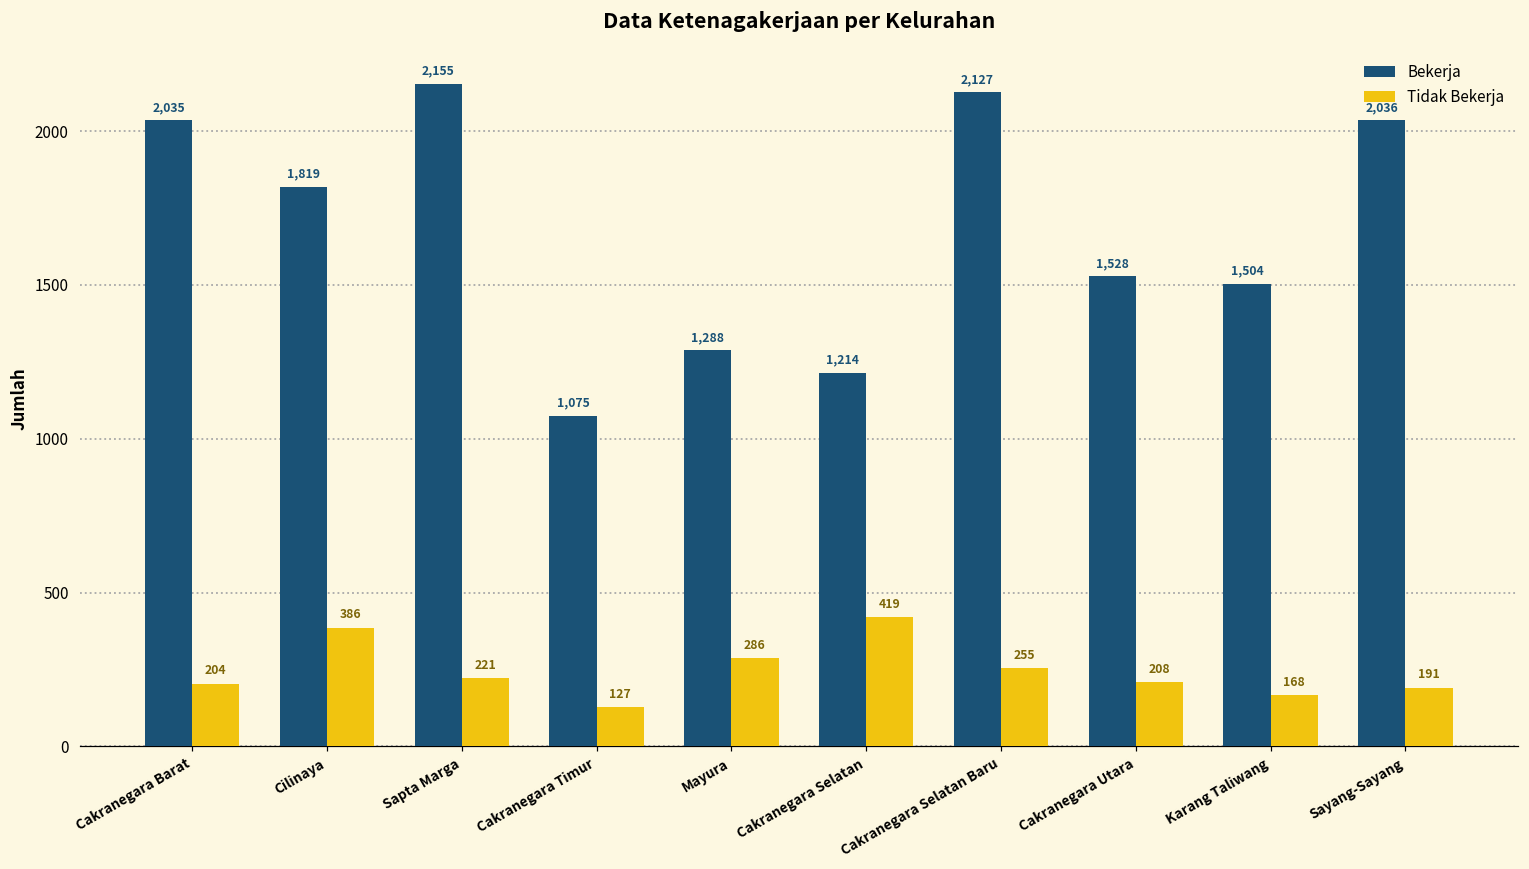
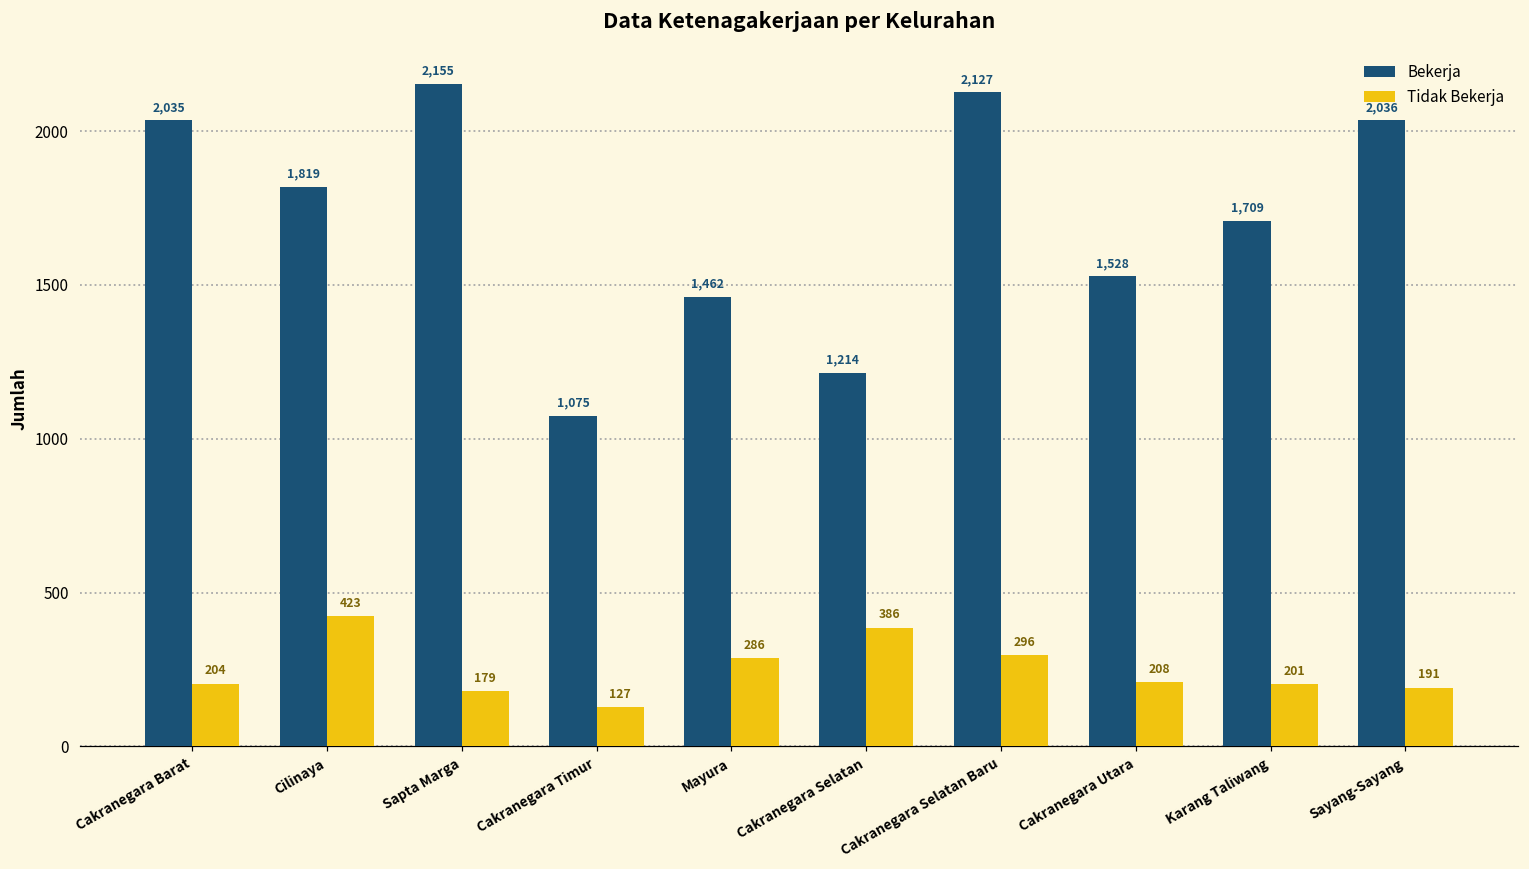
  {
    "Bekerja": {
      "Cakranegara Barat": "2,035",
      "Cilinaya": "1,819",
      "Sapta Marga": "2,155",
      "Cakranegara Timur": "1,075",
-     "Mayura": "1,288",
+     "Mayura": "1,462",
      "Cakranegara Selatan": "1,214",
      "Cakranegara Selatan Baru": "2,127",
      "Cakranegara Utara": "1,528",
-     "Karang Taliwang": "1,504",
+     "Karang Taliwang": "1,709",
      "Sayang-Sayang": "2,036"
    },
    "Tidak Bekerja": {
      "Cakranegara Barat": "204",
-     "Cilinaya": "386",
-     "Sapta Marga": "221",
+     "Cilinaya": "423",
+     "Sapta Marga": "179",
      "Cakranegara Timur": "127",
      "Mayura": "286",
-     "Cakranegara Selatan": "419",
-     "Cakranegara Selatan Baru": "255",
+     "Cakranegara Selatan": "386",
+     "Cakranegara Selatan Baru": "296",
      "Cakranegara Utara": "208",
-     "Karang Taliwang": "168",
+     "Karang Taliwang": "201",
      "Sayang-Sayang": "191"
    }
  }
